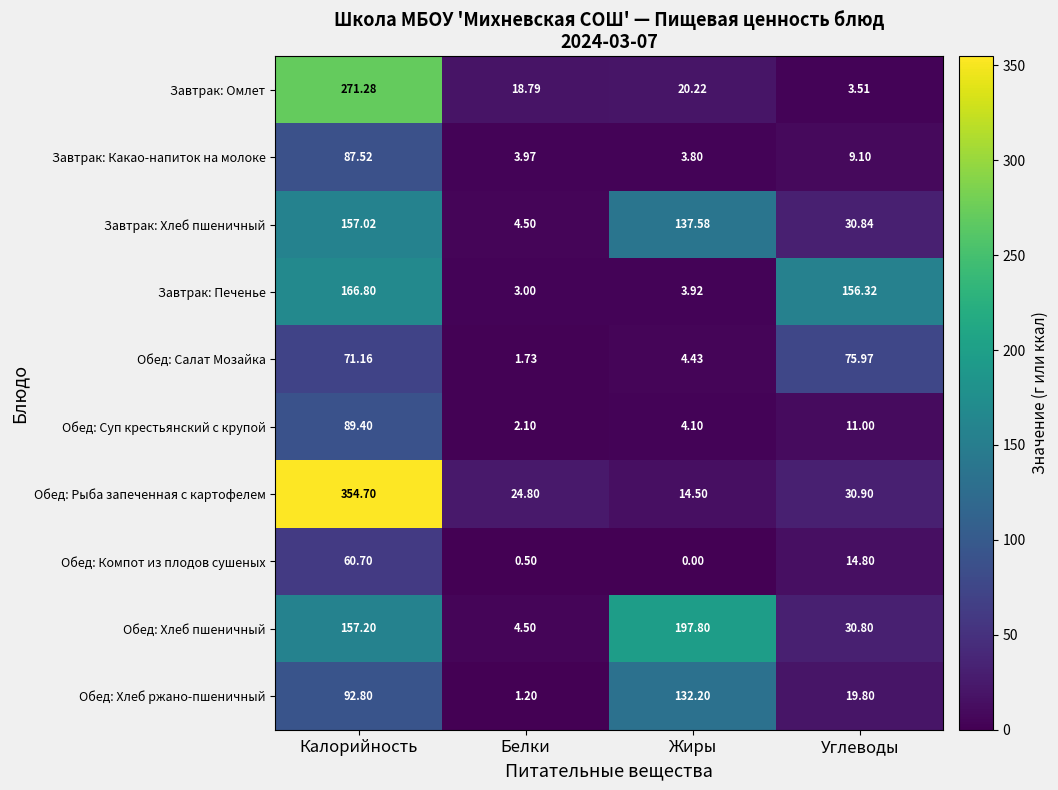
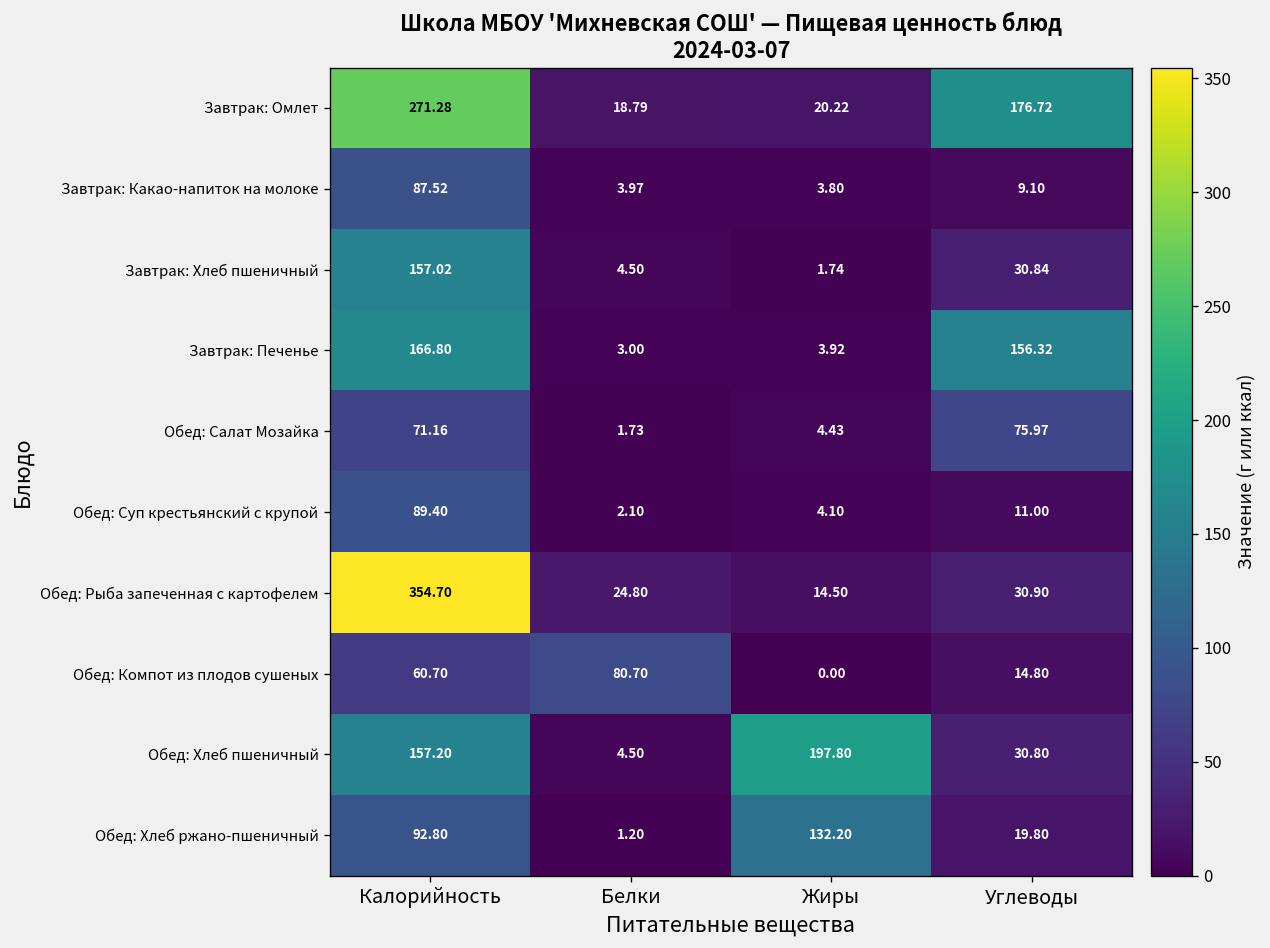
  {
    "Завтрак: Омлет": {
      "Калорийность": 271.28,
      "Белки": 18.79,
      "Жиры": 20.22,
-     "Углеводы": 3.51
+     "Углеводы": 176.72
    },
    "Завтрак: Какао-напиток на молоке": {
      "Калорийность": 87.52,
      "Белки": 3.97,
      "Жиры": 3.80,
      "Углеводы": 9.10
    },
    "Завтрак: Хлеб пшеничный": {
      "Калорийность": 157.02,
      "Белки": 4.50,
-     "Жиры": 137.58,
+     "Жиры": 1.74,
      "Углеводы": 30.84
    },
    "Завтрак: Печенье": {
      "Калорийность": 166.80,
      "Белки": 3.00,
      "Жиры": 3.92,
      "Углеводы": 156.32
    },
    "Обед: Салат Мозайка": {
      "Калорийность": 71.16,
      "Белки": 1.73,
      "Жиры": 4.43,
      "Углеводы": 75.97
    },
    "Обед: Суп крестьянский с крупой": {
      "Калорийность": 89.40,
      "Белки": 2.10,
      "Жиры": 4.10,
      "Углеводы": 11.00
    },
    "Обед: Рыба запеченная с картофелем": {
      "Калорийность": 354.70,
      "Белки": 24.80,
      "Жиры": 14.50,
      "Углеводы": 30.90
    },
    "Обед: Компот из плодов сушеных": {
      "Калорийность": 60.70,
-     "Белки": 0.50,
+     "Белки": 80.70,
      "Жиры": 0.00,
      "Углеводы": 14.80
    },
    "Обед: Хлеб пшеничный": {
      "Калорийность": 157.20,
      "Белки": 4.50,
      "Жиры": 197.80,
      "Углеводы": 30.80
    },
    "Обед: Хлеб ржано-пшеничный": {
      "Калорийность": 92.80,
      "Белки": 1.20,
      "Жиры": 132.20,
      "Углеводы": 19.80
    }
  }
